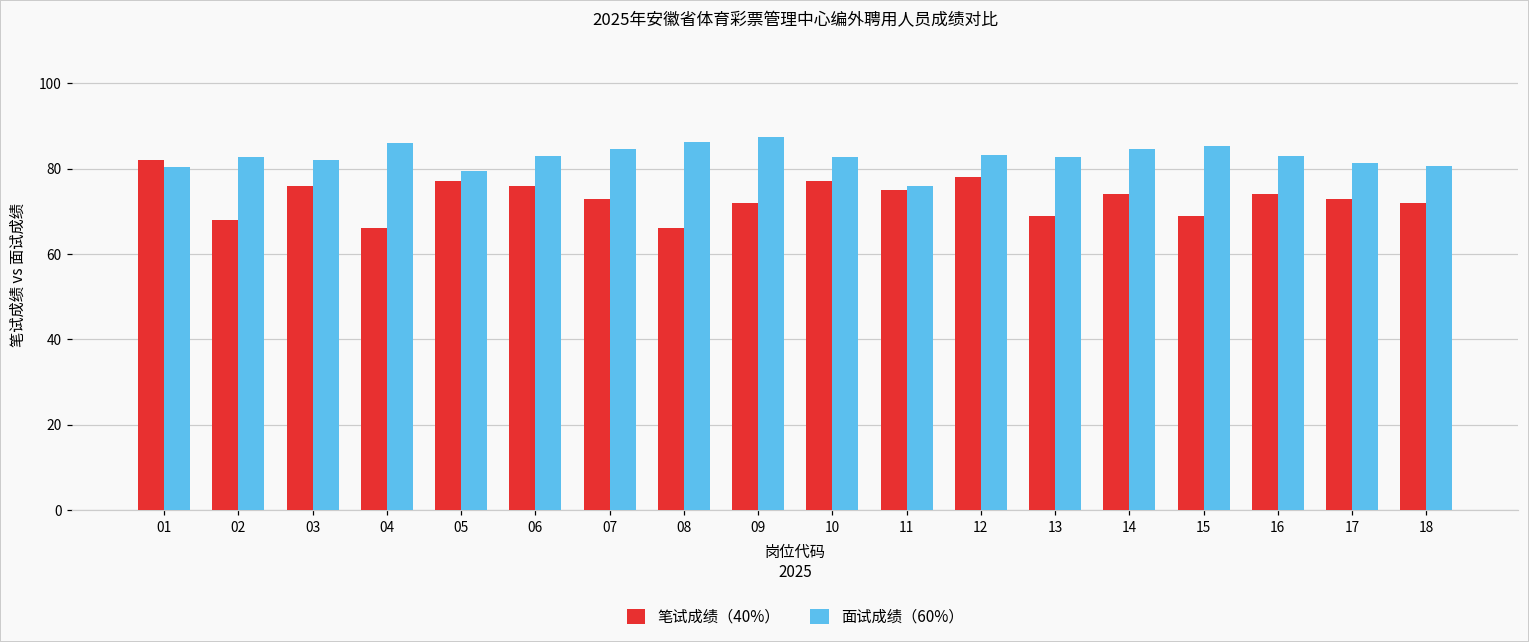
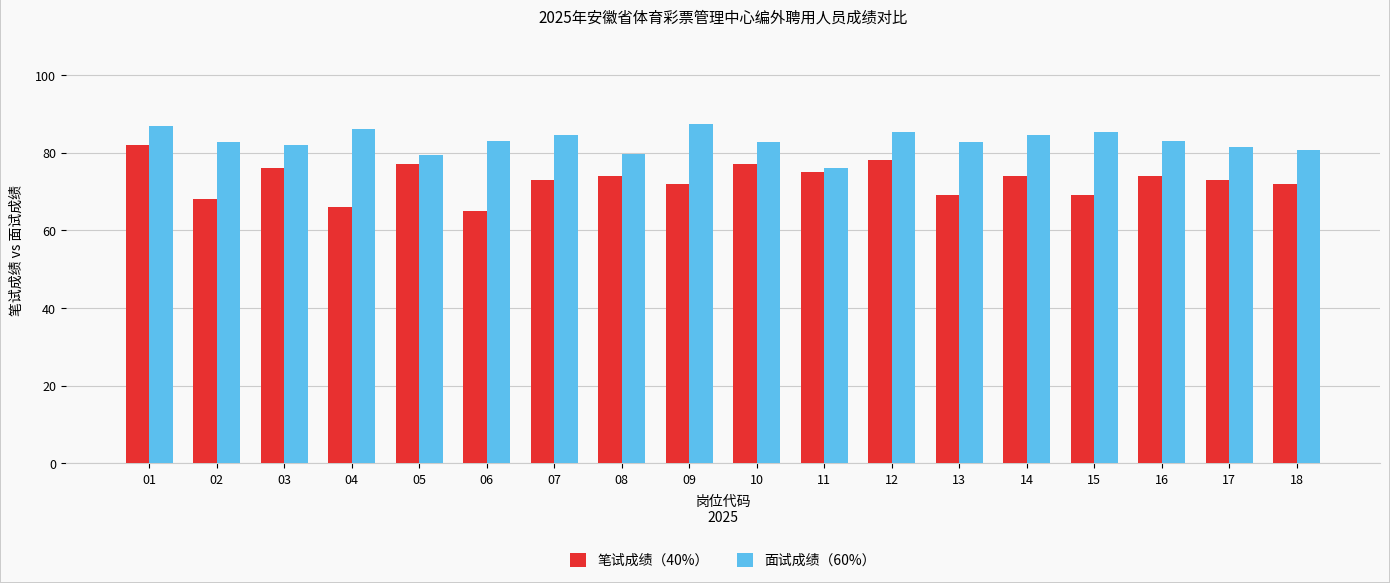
  {
    "笔试成绩（40%）": {
      "01": 82,
      "02": 68,
      "03": 76,
      "04": 66,
      "05": 77,
-     "06": 76,
+     "06": 65,
      "07": 73,
-     "08": 66,
+     "08": 74,
      "09": 72,
      "10": 77,
      "11": 75,
      "12": 78,
      "13": 69,
      "14": 74,
      "15": 69,
      "16": 74,
      "17": 73,
      "18": 72
    },
    "面试成绩（60%）": {
-     "01": 80,
+     "01": 87,
      "02": 83,
      "03": 82,
      "04": 86,
      "05": 79,
      "06": 83,
      "07": 85,
-     "08": 86,
+     "08": 80,
      "09": 87,
      "10": 83,
      "11": 76,
-     "12": 83,
+     "12": 85,
      "13": 83,
      "14": 85,
      "15": 85,
      "16": 83,
      "17": 81,
      "18": 81
    }
  }
